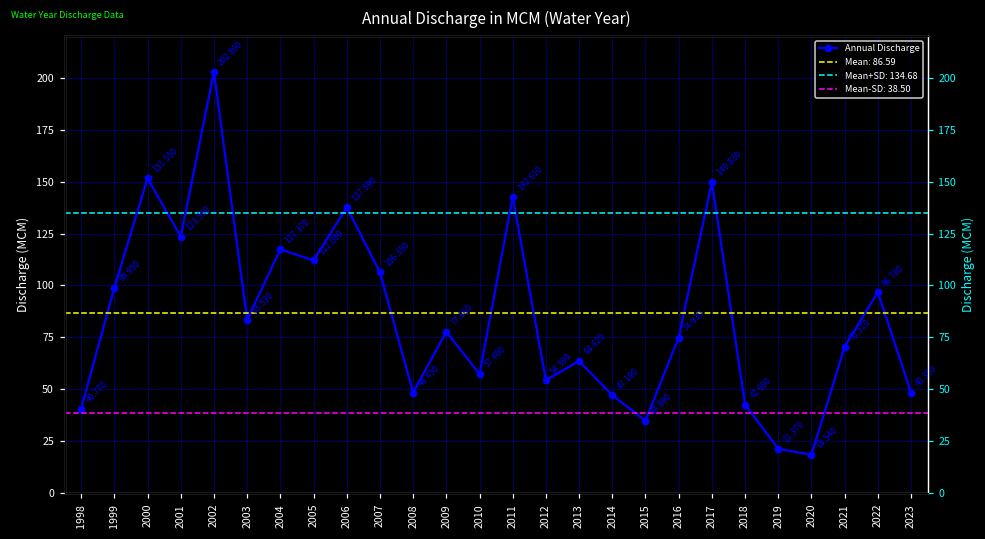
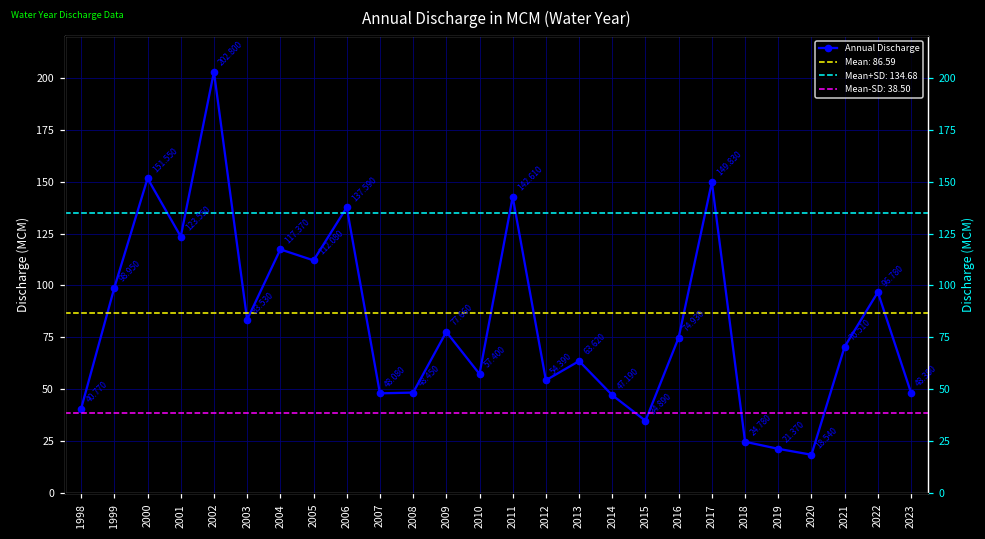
  {
    "1998": 40.770,
    "1999": 98.950,
    "2000": 151.550,
    "2001": 123.550,
    "2002": 202.800,
    "2003": 83.530,
    "2004": 117.370,
    "2005": 112.080,
    "2006": 137.590,
-   "2007": 106.350,
+   "2007": 48.080,
    "2008": 48.450,
    "2009": 77.660,
    "2010": 57.400,
    "2011": 142.610,
    "2012": 54.390,
    "2013": 63.620,
    "2014": 47.190,
    "2015": 34.890,
    "2016": 74.930,
    "2017": 149.830,
-   "2018": 42.680,
+   "2018": 24.780,
    "2019": 21.370,
    "2020": 18.540,
    "2021": 70.510,
    "2022": 96.780,
    "2023": 48.380
  }
